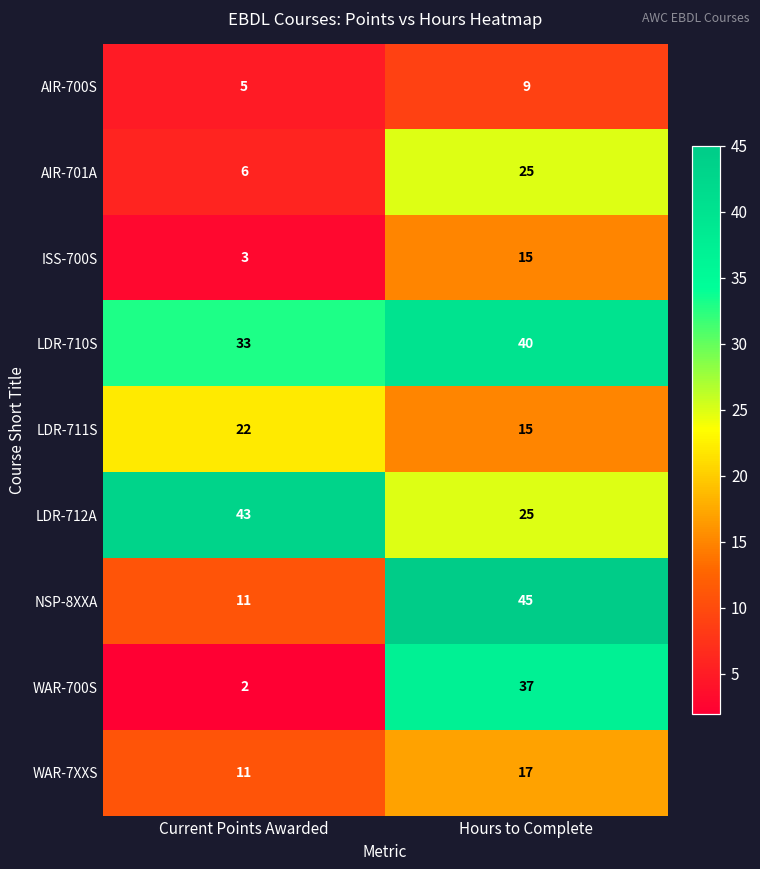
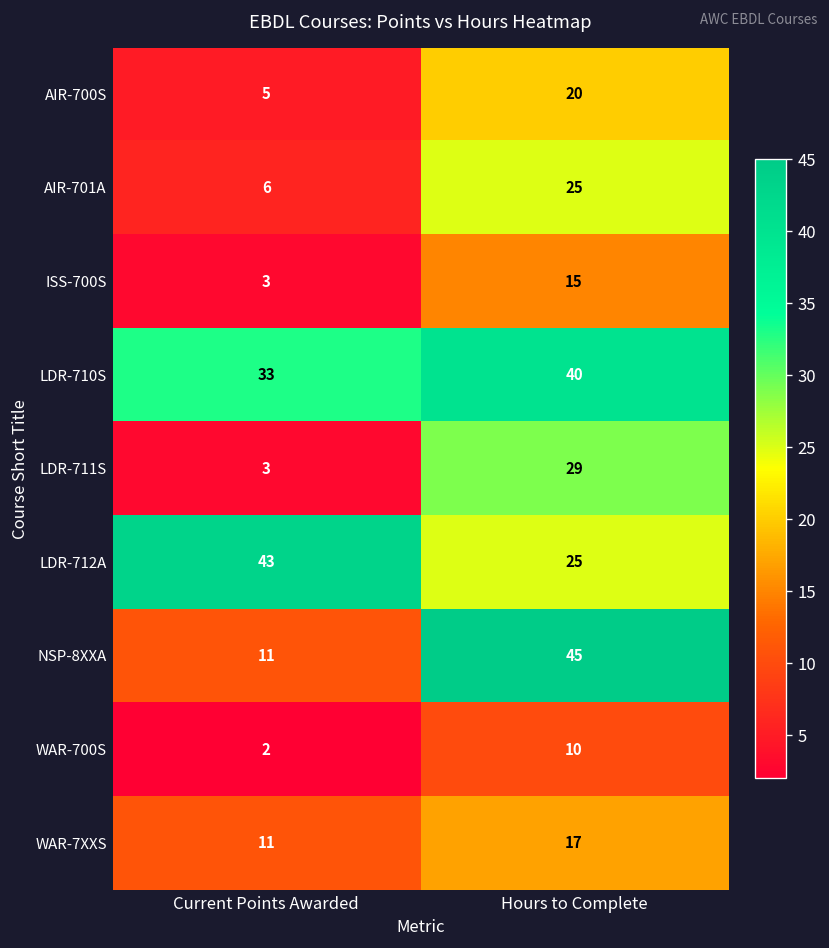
  {
    "AIR-700S": {
      "Current Points Awarded": 5,
-     "Hours to Complete": 9
+     "Hours to Complete": 20
    },
    "AIR-701A": {
      "Current Points Awarded": 6,
      "Hours to Complete": 25
    },
    "ISS-700S": {
      "Current Points Awarded": 3,
      "Hours to Complete": 15
    },
    "LDR-710S": {
      "Current Points Awarded": 33,
      "Hours to Complete": 40
    },
    "LDR-711S": {
-     "Current Points Awarded": 22,
-     "Hours to Complete": 15
+     "Current Points Awarded": 3,
+     "Hours to Complete": 29
    },
    "LDR-712A": {
      "Current Points Awarded": 43,
      "Hours to Complete": 25
    },
    "NSP-8XXA": {
      "Current Points Awarded": 11,
      "Hours to Complete": 45
    },
    "WAR-700S": {
      "Current Points Awarded": 2,
-     "Hours to Complete": 37
+     "Hours to Complete": 10
    },
    "WAR-7XXS": {
      "Current Points Awarded": 11,
      "Hours to Complete": 17
    }
  }
